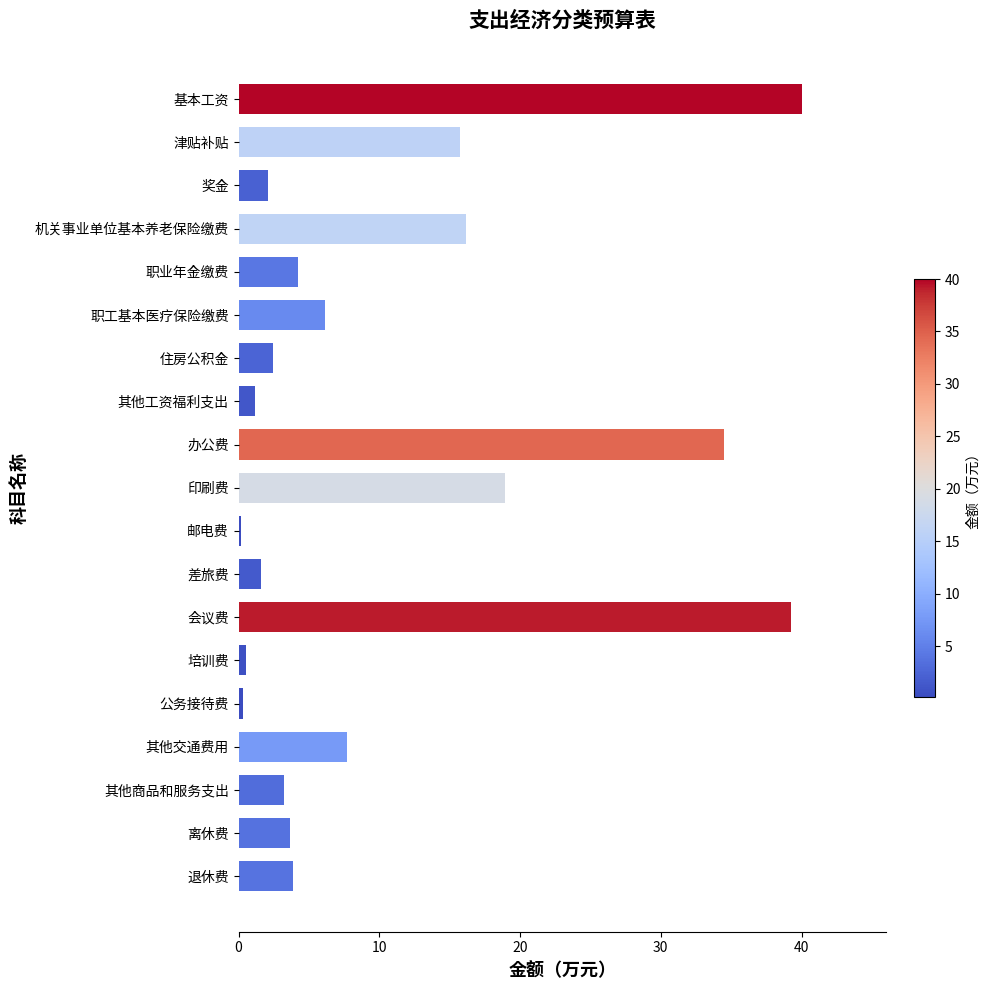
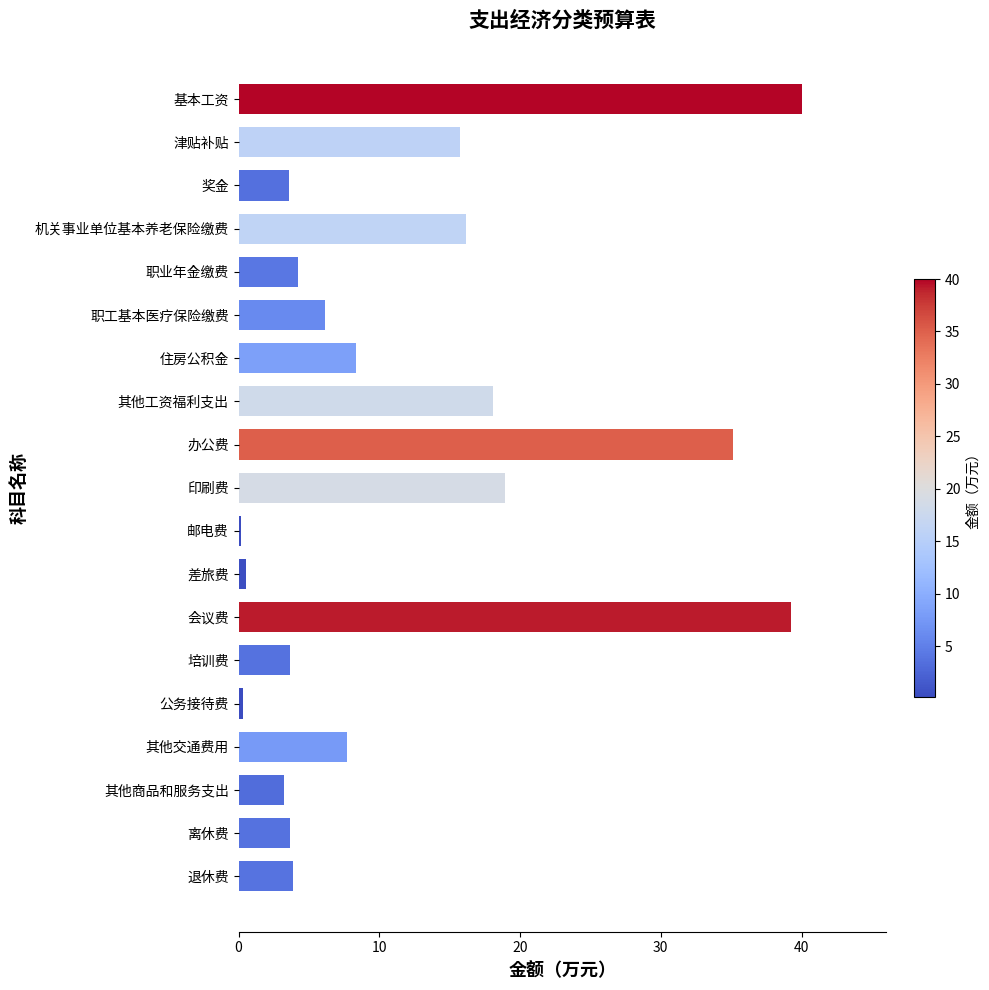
  {
    "基本工资": 40.0,
    "津贴补贴": 15.8,
-   "奖金": 2.1,
+   "奖金": 3.6,
    "机关事业单位基本养老保险缴费": 16.2,
    "职业年金缴费": 4.2,
    "职工基本医疗保险缴费": 6.1,
-   "住房公积金": 2.5,
-   "其他工资福利支出": 1.2,
-   "办公费": 34.5,
+   "住房公积金": 8.3,
+   "其他工资福利支出": 18.1,
+   "办公费": 35.1,
    "印刷费": 18.9,
    "邮电费": 0.2,
-   "差旅费": 1.6,
+   "差旅费": 0.5,
    "会议费": 39.3,
-   "培训费": 0.6,
+   "培训费": 3.7,
    "公务接待费": 0.4,
    "其他交通费用": 7.7,
    "其他商品和服务支出": 3.2,
    "离休费": 3.6,
    "退休费": 3.8
  }
